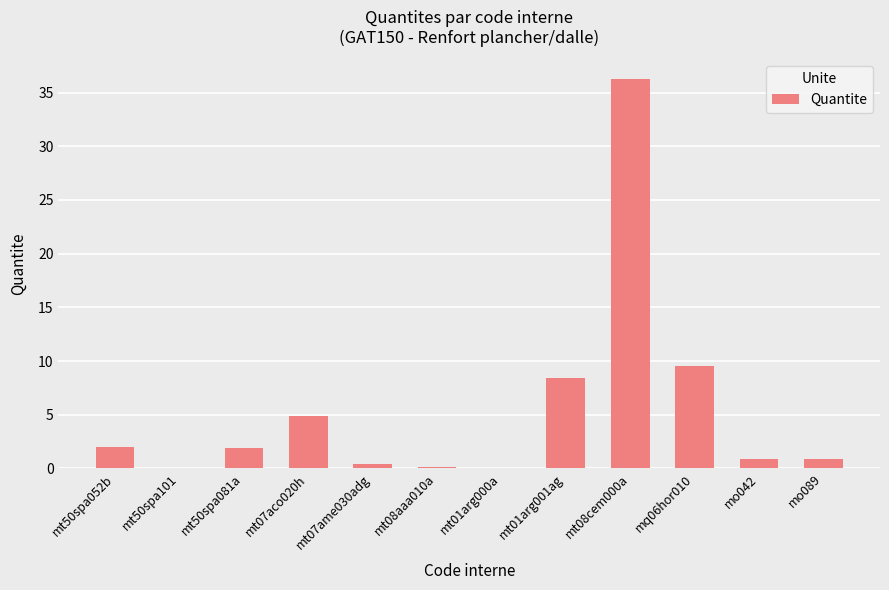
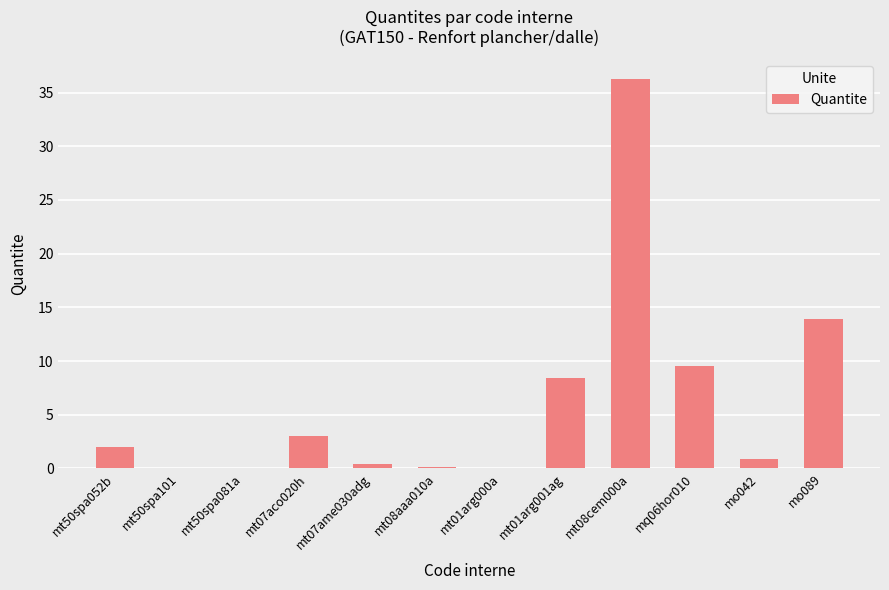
  {
    "mt50spa052b": 2.0,
-   "mt50spa081a": 1.9,
-   "mt07aco020h": 4.9,
+   "mt50spa081a": 0.0,
+   "mt07aco020h": 3.0,
    "mt07ame030adg": 0.4,
    "mt01arg001ag": 8.4,
    "mt08cem000a": 36.3,
    "mq06hor010": 9.5,
    "mo042": 0.9,
-   "mo089": 0.9
+   "mo089": 13.9
  }
